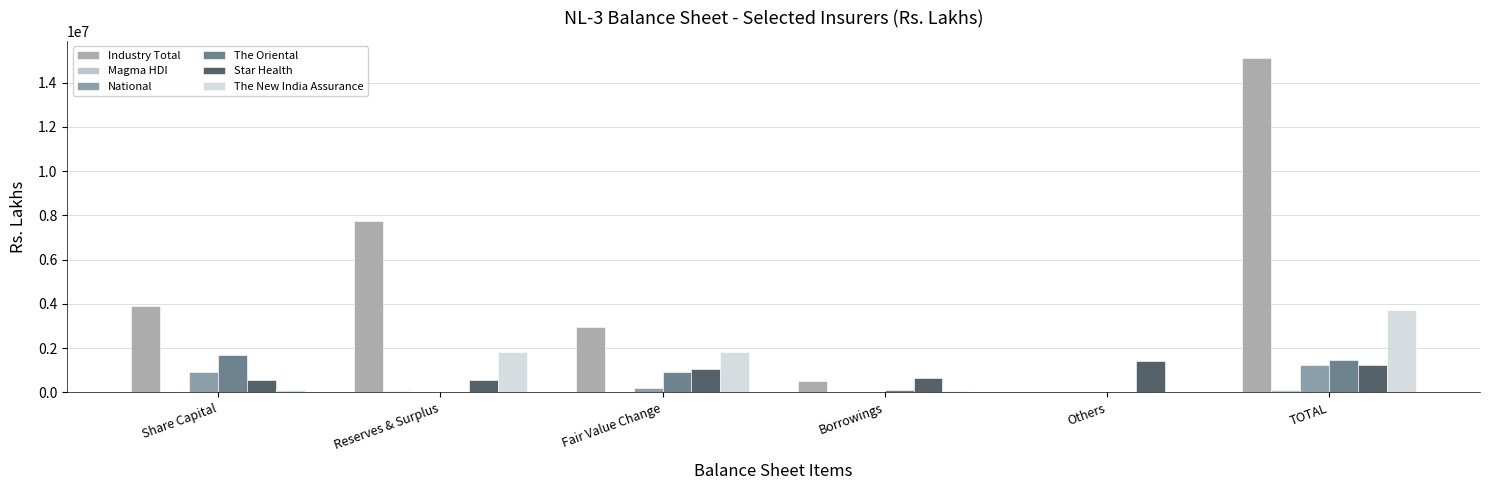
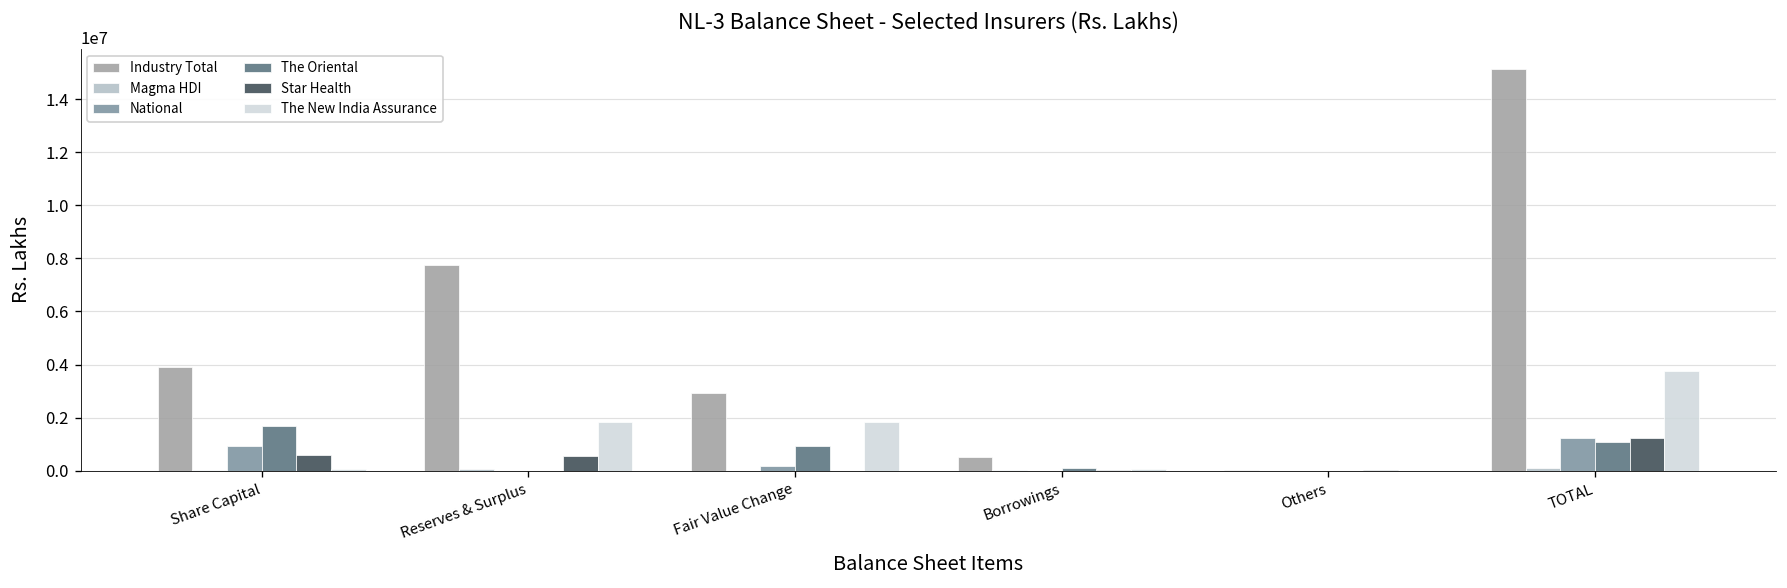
  {
    "The Oriental": {
      "Share Capital": 1700000,
      "Fair Value Change": 900000,
      "Others": 0,
-     "TOTAL": 1400000
+     "TOTAL": 1100000
    },
    "Star Health": {
      "Share Capital": 600000,
      "Reserves & Surplus": 600000,
-     "Fair Value Change": 1000000,
-     "Borrowings": 700000,
-     "Others": 1400000,
+     "Fair Value Change": 0,
+     "Borrowings": 0,
+     "Others": 0,
      "TOTAL": 1200000
    }
  }
